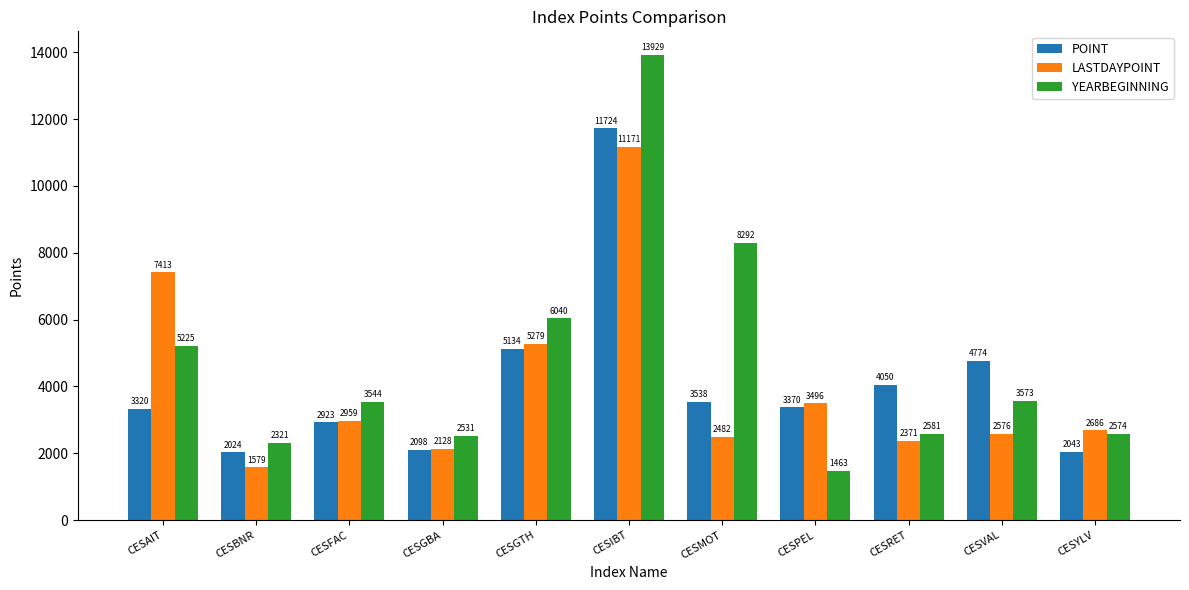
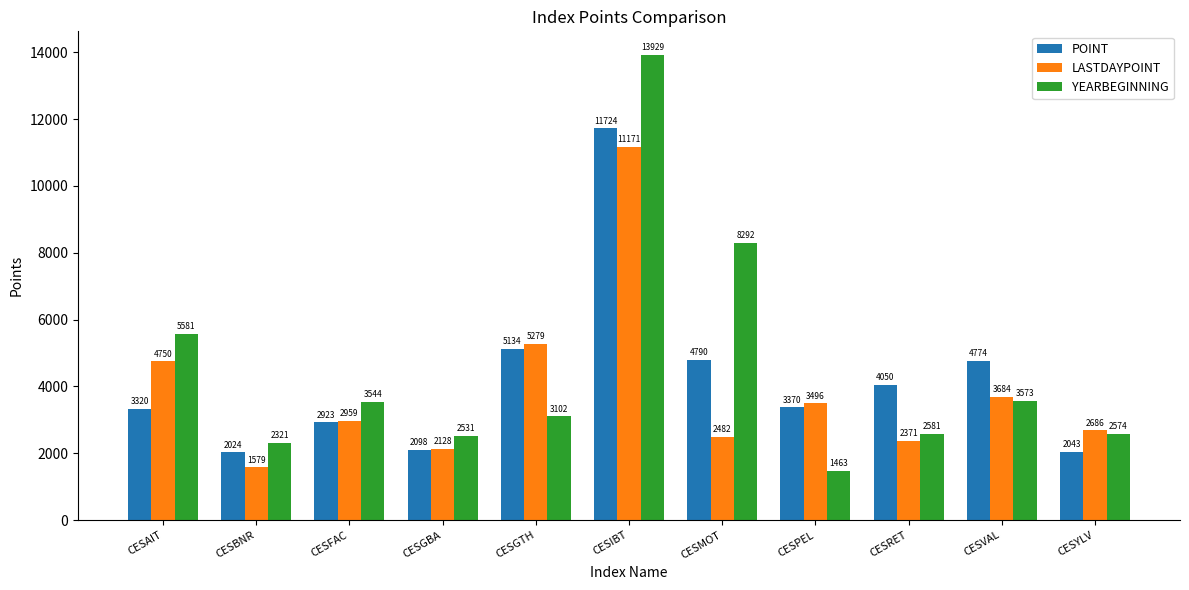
  {
    "POINT": {
      "CESAIT": 3320,
      "CESBNR": 2024,
      "CESFAC": 2923,
      "CESGBA": 2098,
      "CESGTH": 5134,
      "CESIBT": 11724,
-     "CESMOT": 3538,
+     "CESMOT": 4790,
      "CESPEL": 3370,
      "CESRET": 4050,
      "CESVAL": 4774,
      "CESYLV": 2043
    },
    "LASTDAYPOINT": {
-     "CESAIT": 7413,
+     "CESAIT": 4750,
      "CESBNR": 1579,
      "CESFAC": 2959,
      "CESGBA": 2128,
      "CESGTH": 5279,
      "CESIBT": 11171,
      "CESMOT": 2482,
      "CESPEL": 3496,
      "CESRET": 2371,
-     "CESVAL": 2576,
+     "CESVAL": 3684,
      "CESYLV": 2686
    },
    "YEARBEGINNING": {
-     "CESAIT": 5225,
+     "CESAIT": 5581,
      "CESBNR": 2321,
      "CESFAC": 3544,
      "CESGBA": 2531,
-     "CESGTH": 6040,
+     "CESGTH": 3102,
      "CESIBT": 13929,
      "CESMOT": 8292,
      "CESPEL": 1463,
      "CESRET": 2581,
      "CESVAL": 3573,
      "CESYLV": 2574
    }
  }
